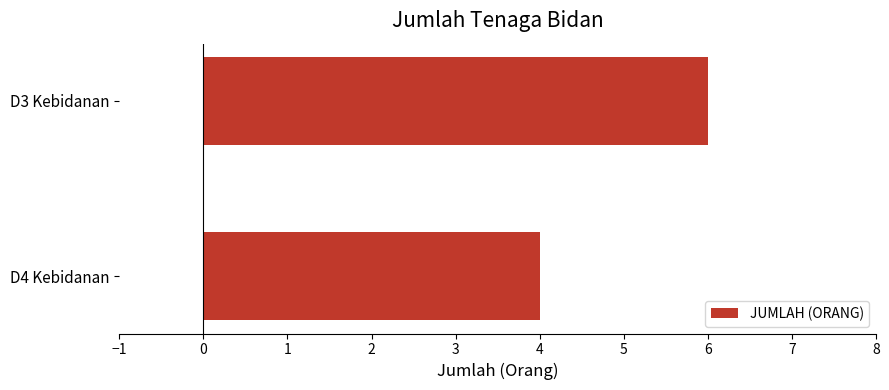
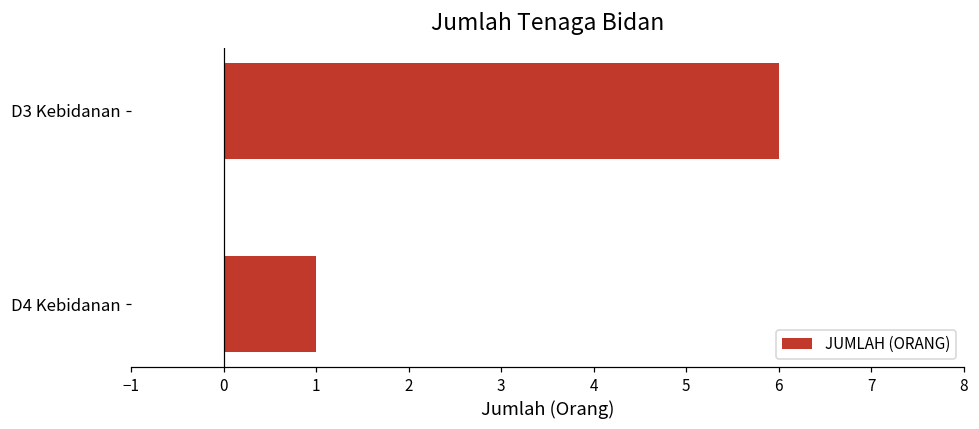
  {
    "D3 Kebidanan": 6,
-   "D4 Kebidanan": 4
+   "D4 Kebidanan": 1
  }
